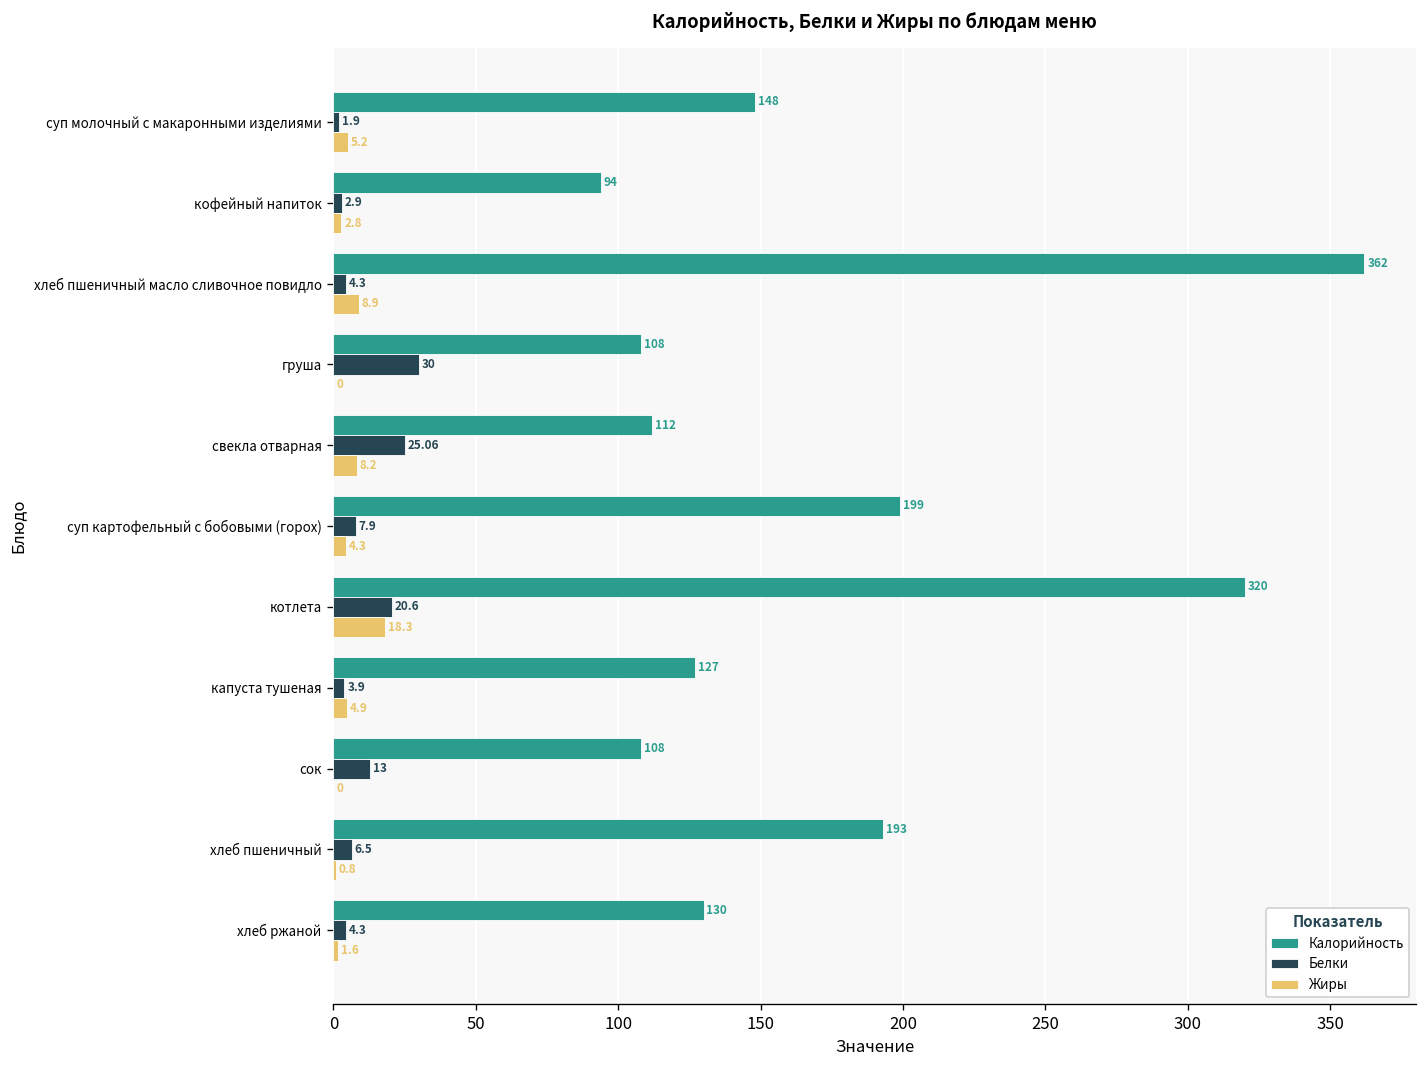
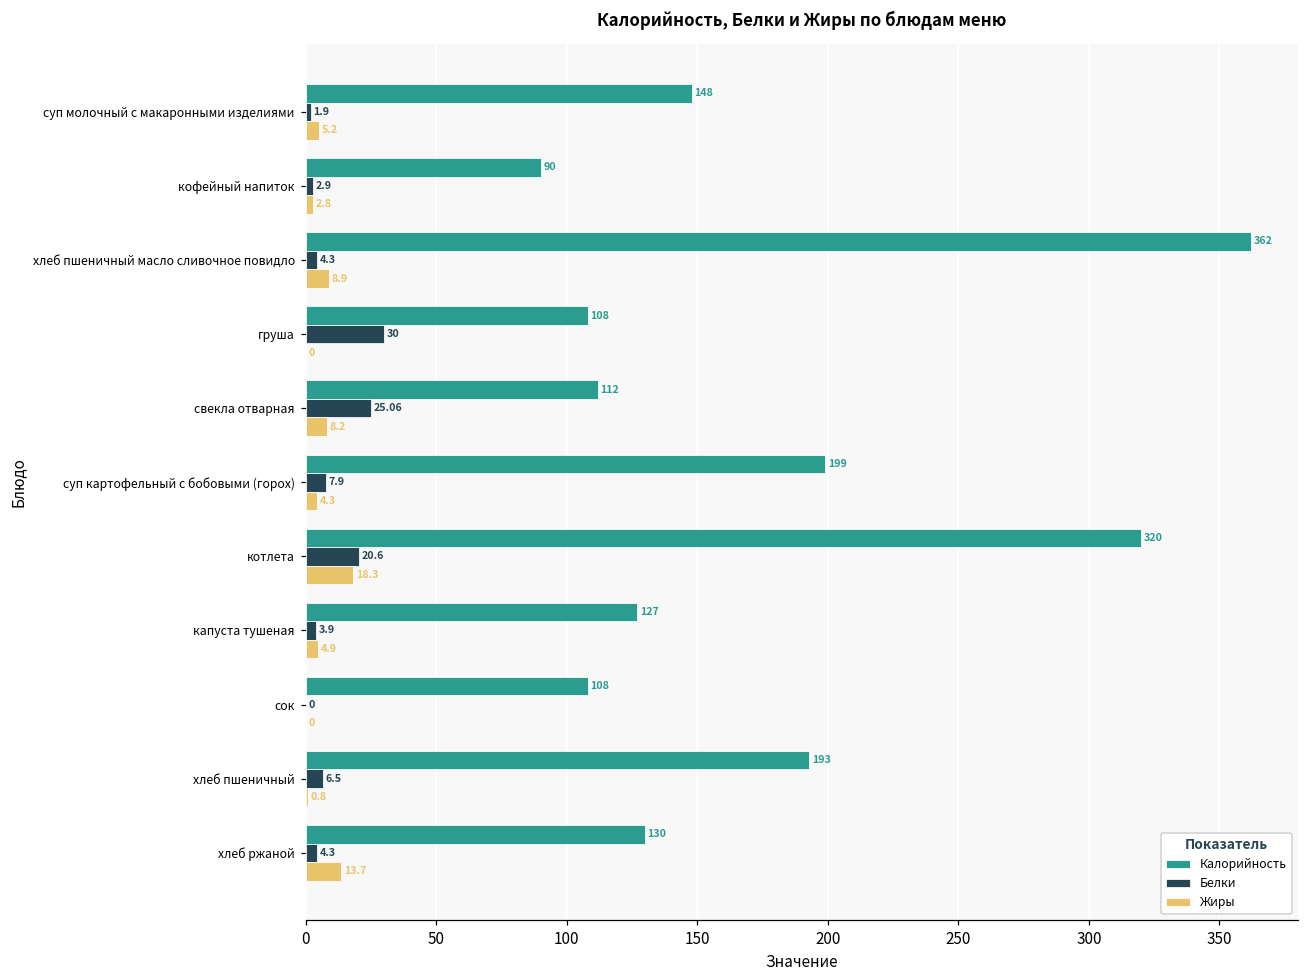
  {
    "Калорийность": {
      "суп молочный с макаронными изделиями": 148,
-     "кофейный напиток": 94,
+     "кофейный напиток": 90,
      "хлеб пшеничный масло сливочное повидло": 362,
      "груша": 108,
      "свекла отварная": 112,
      "суп картофельный с бобовыми (горох)": 199,
      "котлета": 320,
      "капуста тушеная": 127,
      "сок": 108,
      "хлеб пшеничный": 193,
      "хлеб ржаной": 130
    },
    "Белки": {
      "суп молочный с макаронными изделиями": 1.9,
      "кофейный напиток": 2.9,
      "хлеб пшеничный масло сливочное повидло": 4.3,
      "груша": 30,
      "свекла отварная": 25.06,
      "суп картофельный с бобовыми (горох)": 7.9,
      "котлета": 20.6,
      "капуста тушеная": 3.9,
-     "сок": 13,
+     "сок": 0,
      "хлеб пшеничный": 6.5,
      "хлеб ржаной": 4.3
    },
    "Жиры": {
      "суп молочный с макаронными изделиями": 5.2,
      "кофейный напиток": 2.8,
      "хлеб пшеничный масло сливочное повидло": 8.9,
      "груша": 0,
      "свекла отварная": 8.2,
      "суп картофельный с бобовыми (горох)": 4.3,
      "котлета": 18.3,
      "капуста тушеная": 4.9,
      "сок": 0,
      "хлеб пшеничный": 0.8,
-     "хлеб ржаной": 1.6
+     "хлеб ржаной": 13.7
    }
  }
